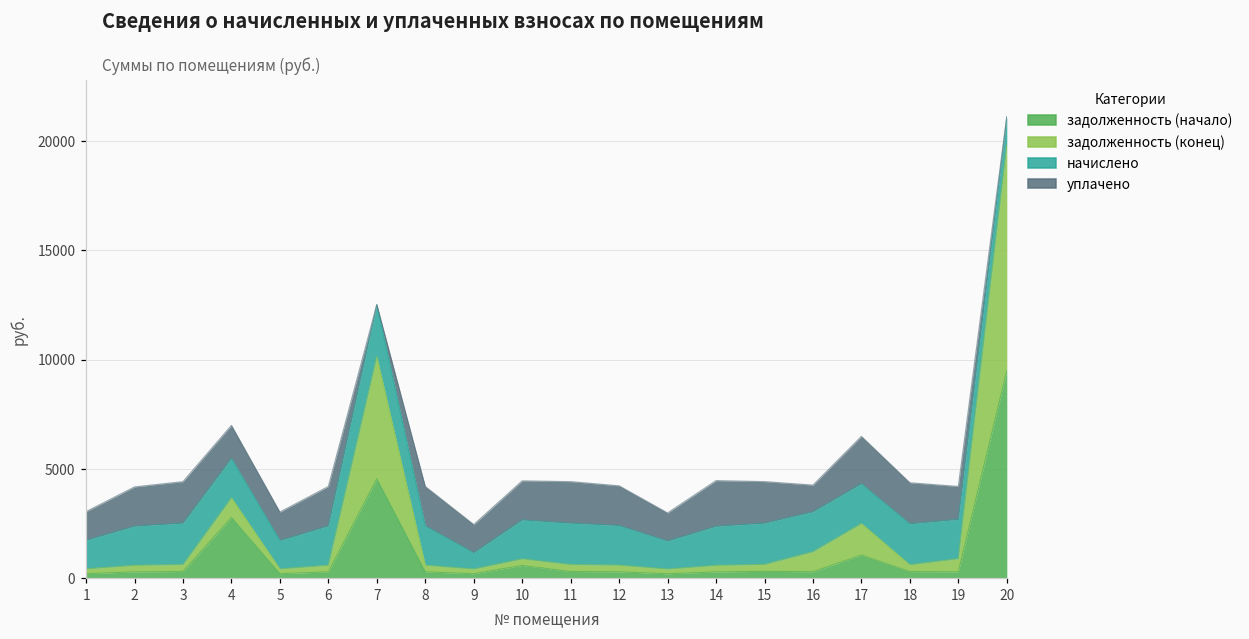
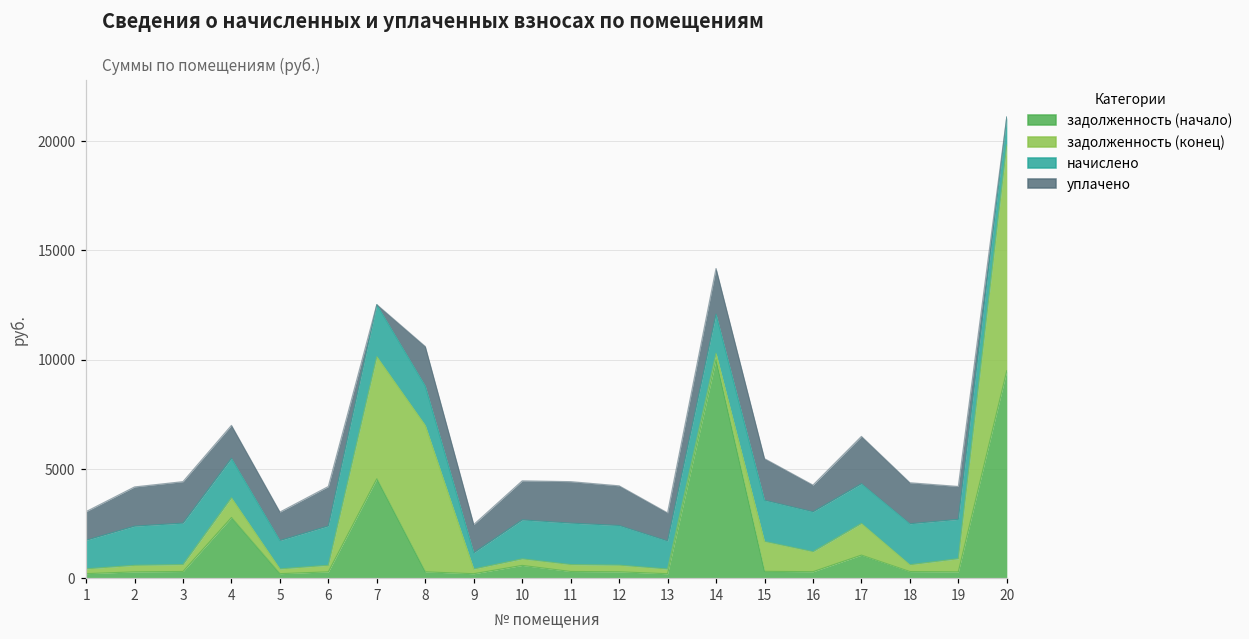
  {
    "задолженность (начало)": {
      "1": 200,
      "2": 300,
      "3": 300,
      "4": 2800,
      "5": 200,
      "6": 300,
      "7": 4600,
      "8": 300,
      "9": 200,
      "10": 600,
      "11": 300,
      "12": 300,
      "13": 200,
-     "14": 300,
+     "14": 10000,
      "15": 300,
      "16": 300,
      "17": 1100,
      "18": 300,
      "19": 300,
      "20": 9500
    },
    "задолженность (конец)": {
      "1": 200,
      "2": 300,
      "3": 300,
      "4": 900,
      "5": 200,
      "6": 300,
      "7": 5600,
-     "8": 300,
+     "8": 6700,
      "9": 200,
      "10": 300,
      "11": 300,
      "12": 300,
      "13": 200,
      "14": 300,
-     "15": 300,
+     "15": 1400,
      "16": 900,
      "17": 1400,
      "18": 300,
      "19": 600,
      "20": 10300
    },
    "начислено": {
      "1": 1300,
      "2": 1800,
      "3": 1900,
      "4": 1800,
      "5": 1300,
      "6": 1800,
      "8": 1800,
      "9": 700,
      "10": 1800,
      "11": 1900,
      "12": 1800,
      "13": 1300,
      "14": 1800,
      "15": 1900,
      "16": 1800,
      "17": 1800,
      "18": 1900,
      "19": 1800
    },
    "уплачено": {
      "1": 1300,
      "2": 1800,
      "3": 1900,
      "4": 1500,
      "5": 1300,
      "6": 1800,
      "8": 1800,
      "9": 1300,
      "10": 1800,
      "11": 1900,
      "12": 1800,
      "13": 1300,
      "14": 2100,
      "15": 1900,
      "16": 1200,
      "17": 2200,
      "18": 1900,
      "19": 1500
    }
  }
